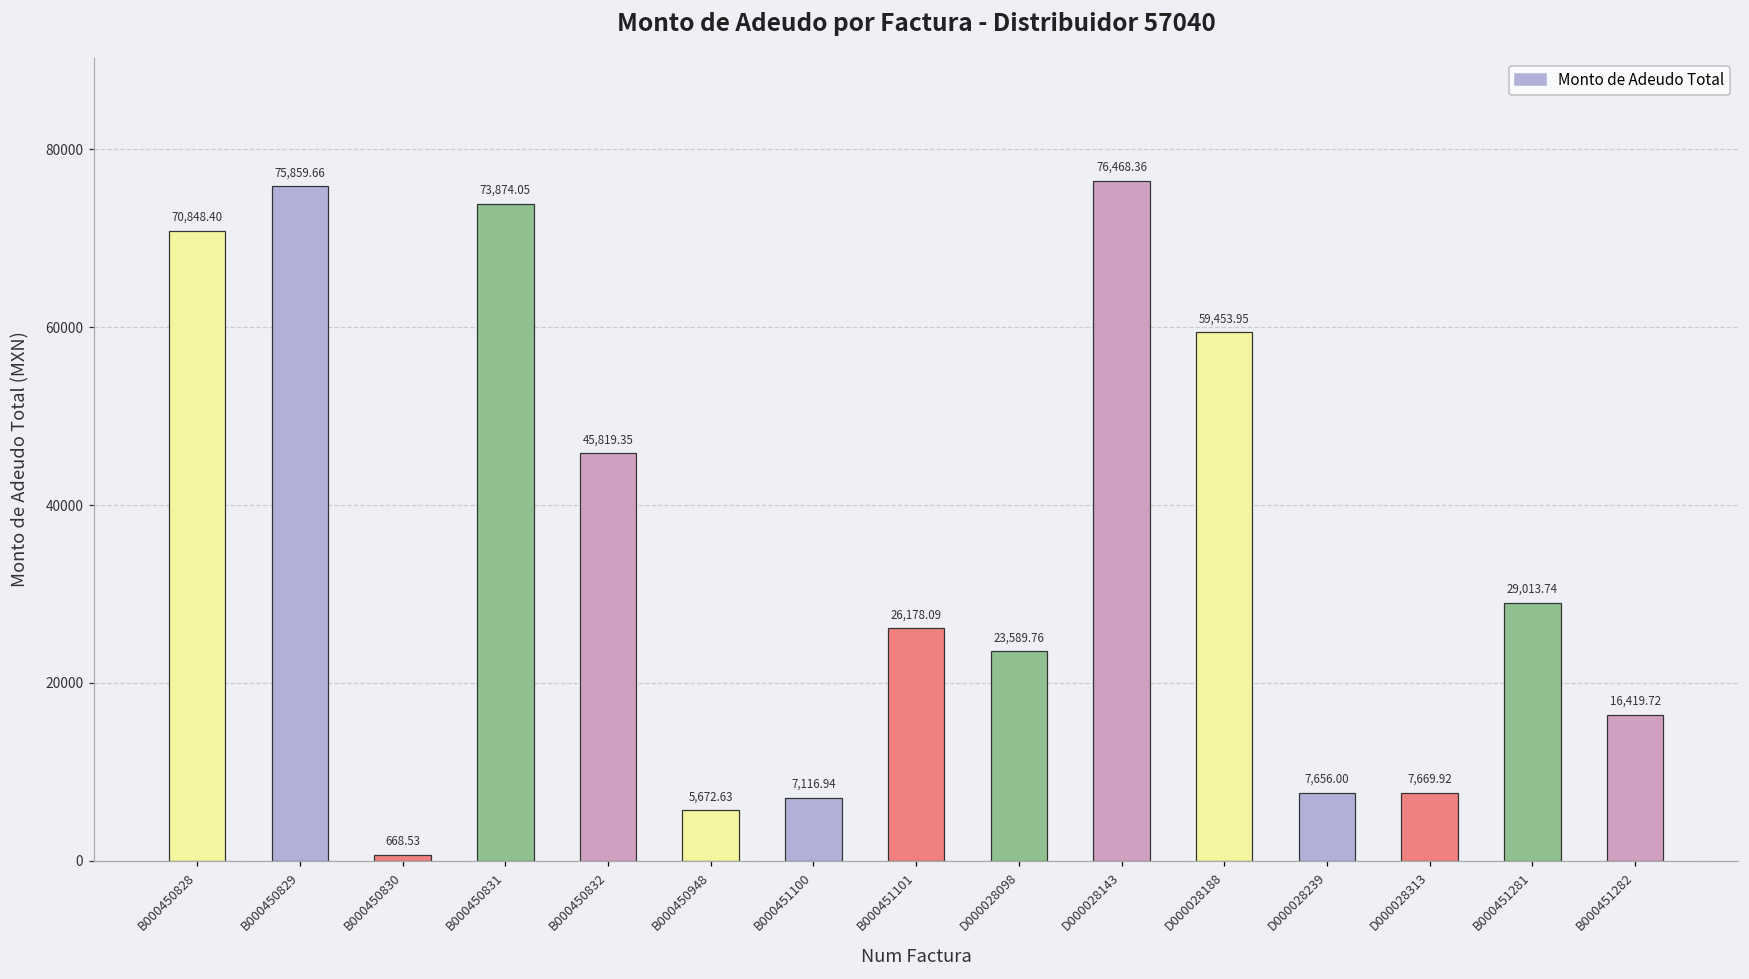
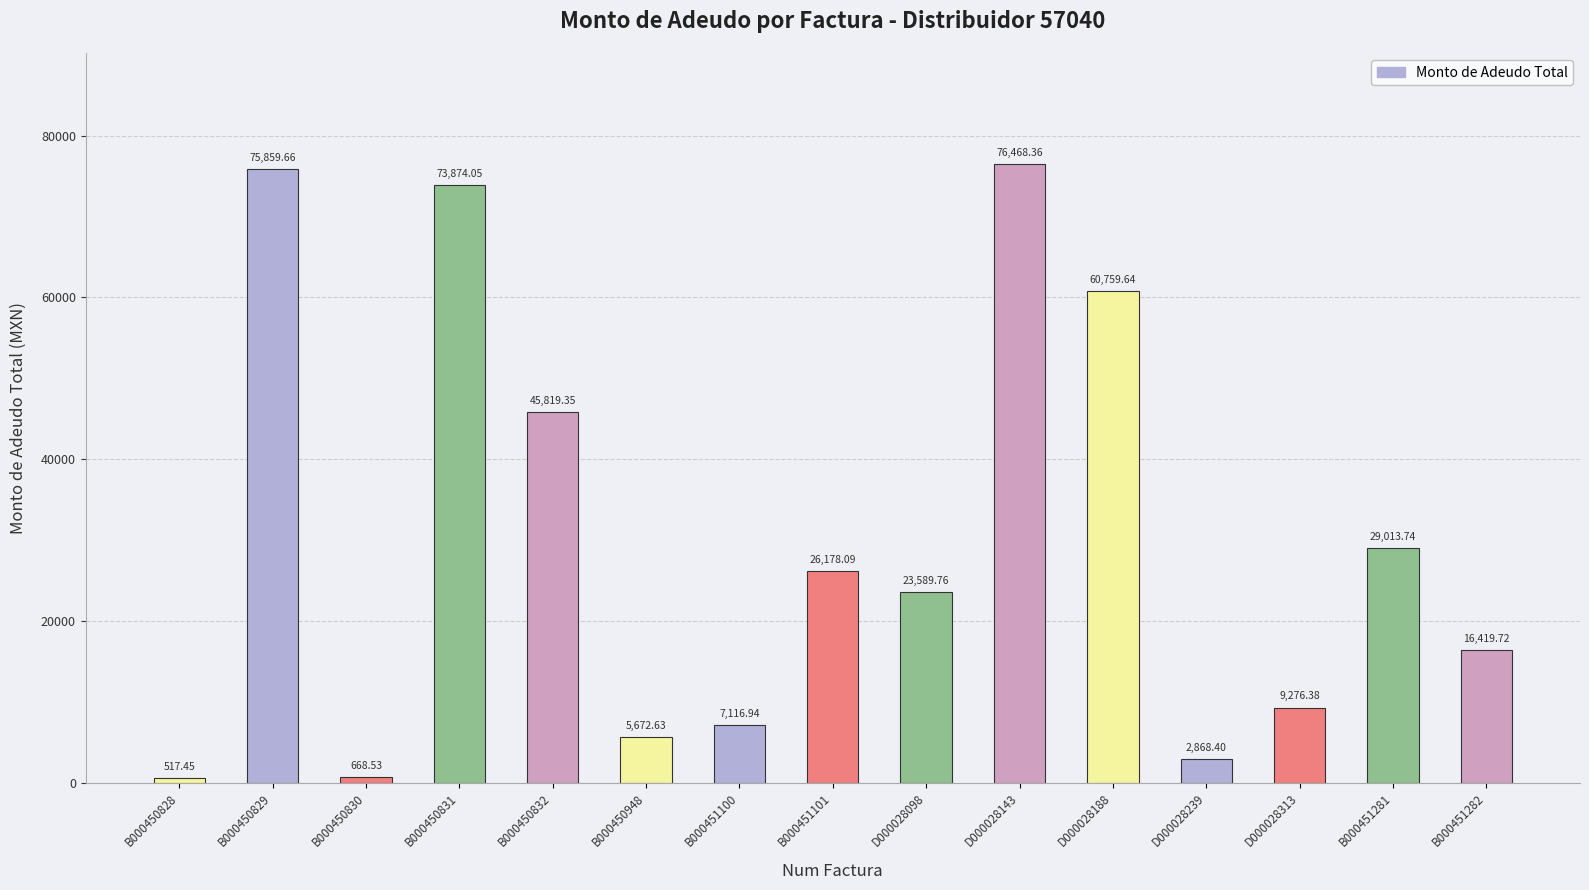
  {
-   "B000450828": "70,848.40",
+   "B000450828": "517.45",
    "B000450829": "75,859.66",
    "B000450830": "668.53",
    "B000450831": "73,874.05",
    "B000450832": "45,819.35",
    "B000450948": "5,672.63",
    "B000451100": "7,116.94",
    "B000451101": "26,178.09",
    "D000028098": "23,589.76",
    "D000028143": "76,468.36",
-   "D000028188": "59,453.95",
-   "D000028239": "7,656.00",
-   "D000028313": "7,669.92",
+   "D000028188": "60,759.64",
+   "D000028239": "2,868.40",
+   "D000028313": "9,276.38",
    "B000451281": "29,013.74",
    "B000451282": "16,419.72"
  }
